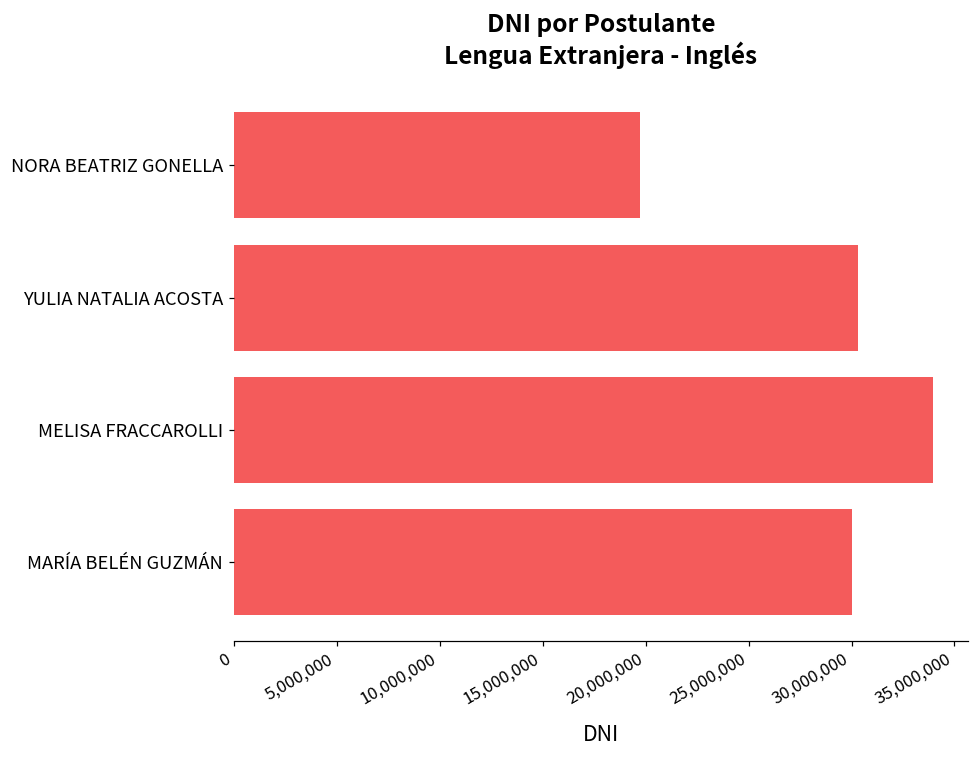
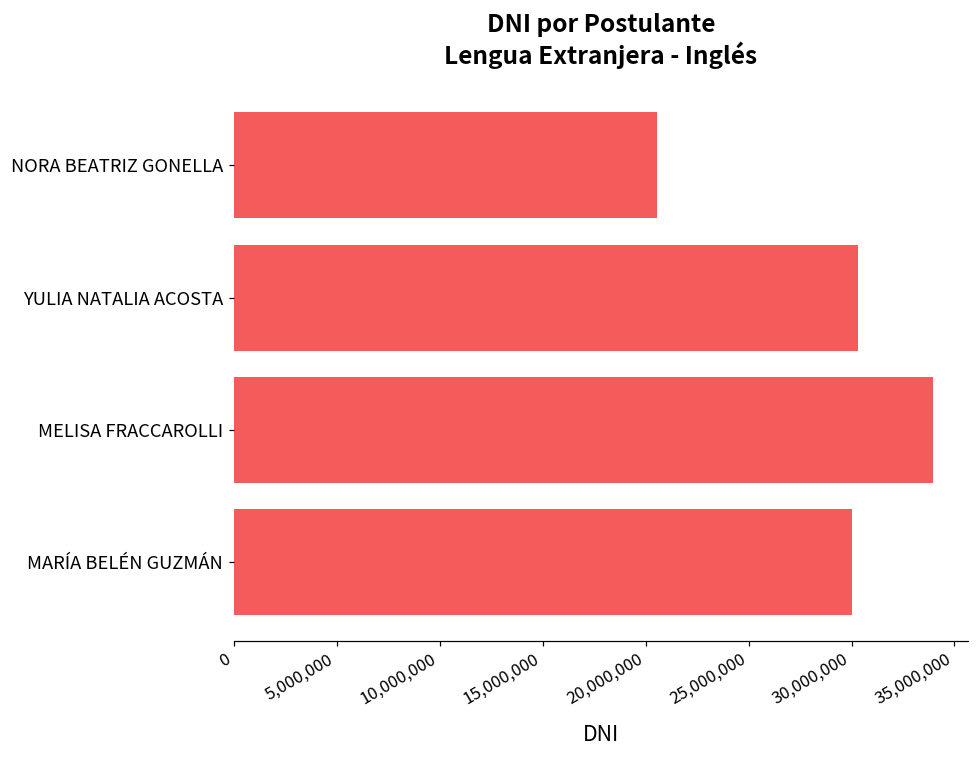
  {
-   "NORA BEATRIZ GONELLA": "19,700,000",
+   "NORA BEATRIZ GONELLA": "20,500,000",
    "YULIA NATALIA ACOSTA": "30,300,000",
    "MELISA FRACCAROLLI": "34,000,000",
    "MARÍA BELÉN GUZMÁN": "30,000,000"
  }
